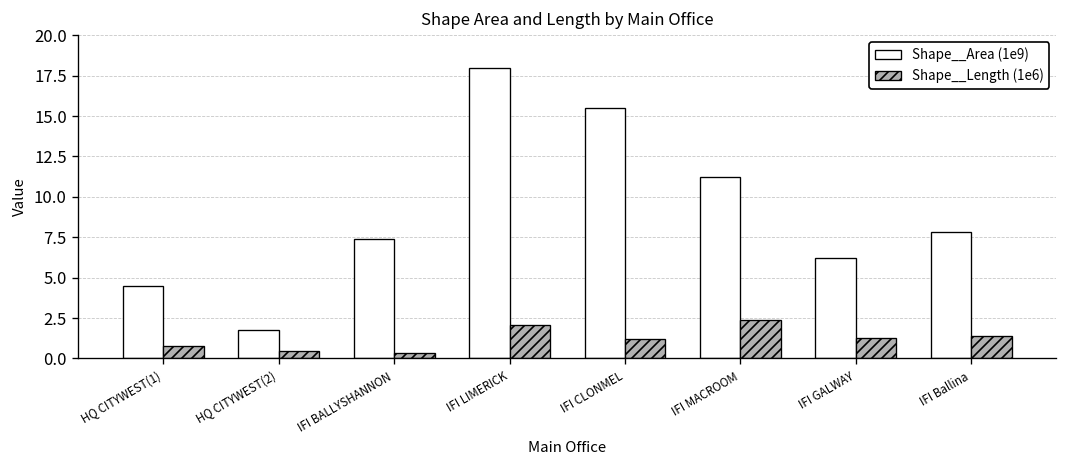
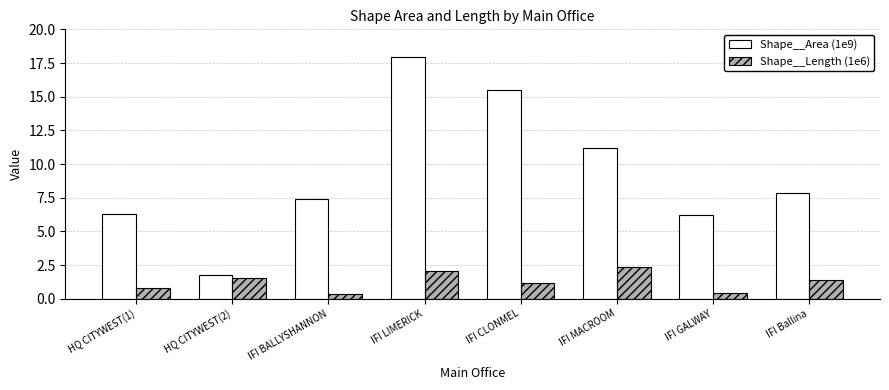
  {
    "Shape__Area (1e9)": {
-     "HQ CITYWEST(1)": 4.5,
+     "HQ CITYWEST(1)": 6.3,
      "HQ CITYWEST(2)": 1.8,
      "IFI BALLYSHANNON": 7.4,
      "IFI LIMERICK": 18.0,
      "IFI CLONMEL": 15.5,
      "IFI MACROOM": 11.2,
      "IFI GALWAY": 6.2,
      "IFI Ballina": 7.8
    },
    "Shape__Length (1e6)": {
      "HQ CITYWEST(1)": 0.8,
-     "HQ CITYWEST(2)": 0.4,
+     "HQ CITYWEST(2)": 1.5,
      "IFI BALLYSHANNON": 0.3,
      "IFI LIMERICK": 2.1,
      "IFI CLONMEL": 1.2,
      "IFI MACROOM": 2.4,
-     "IFI GALWAY": 1.3,
+     "IFI GALWAY": 0.4,
      "IFI Ballina": 1.4
    }
  }
